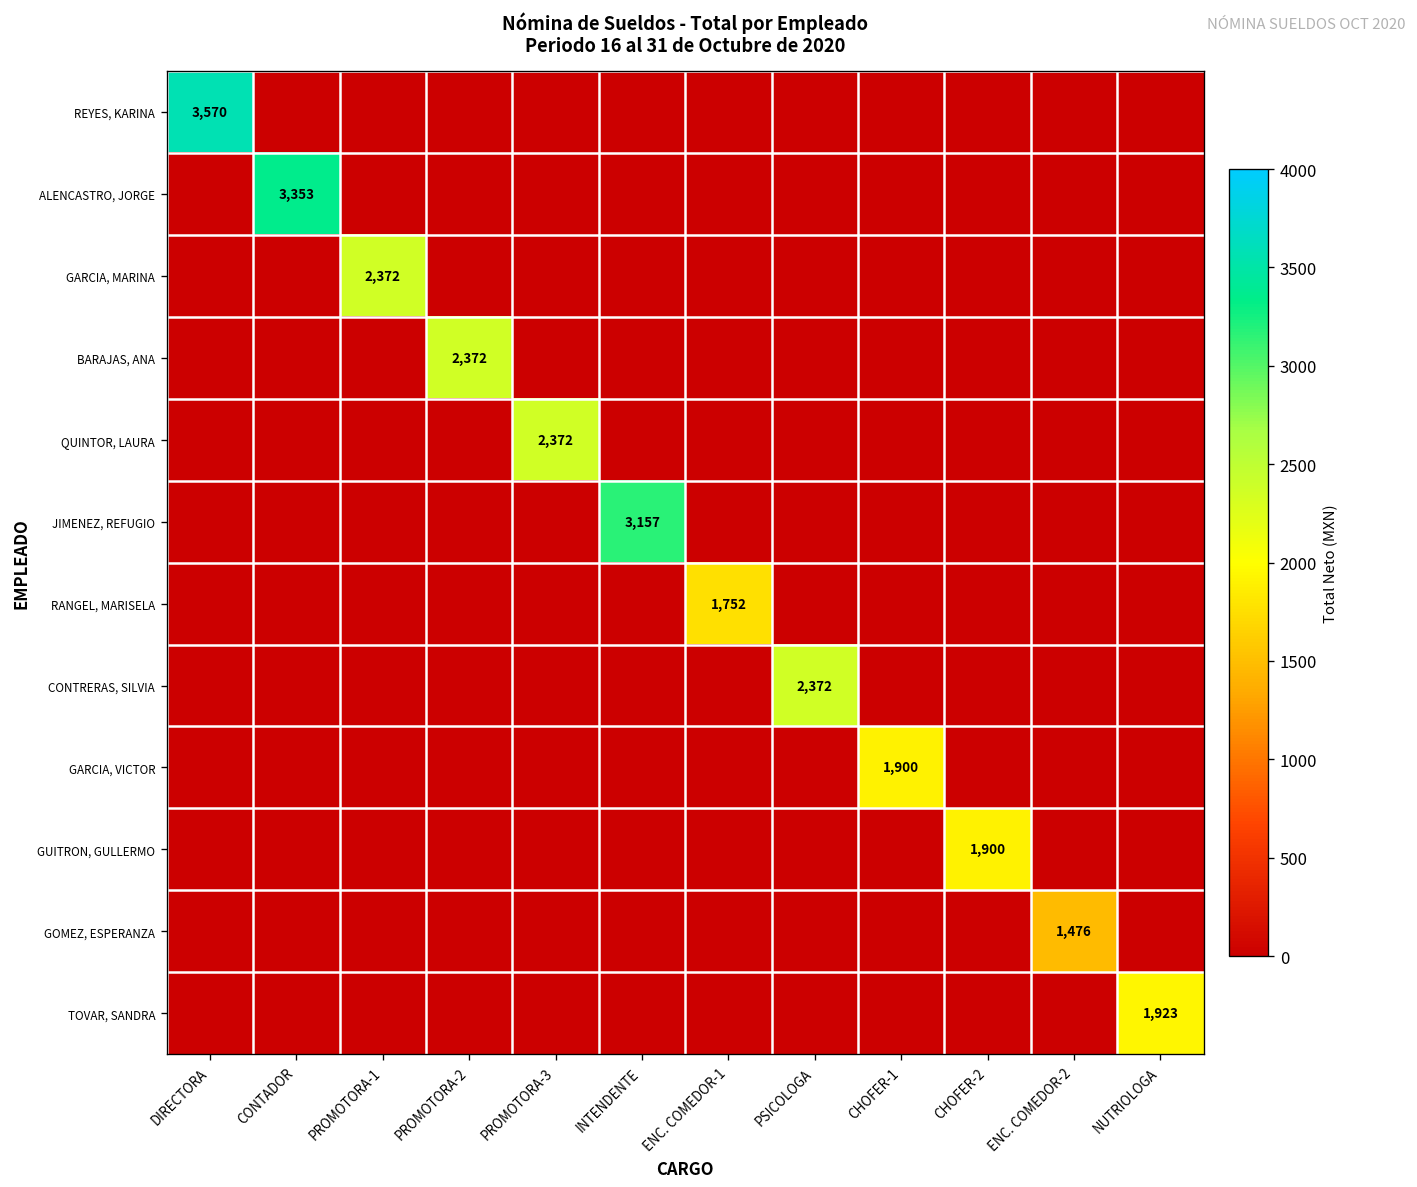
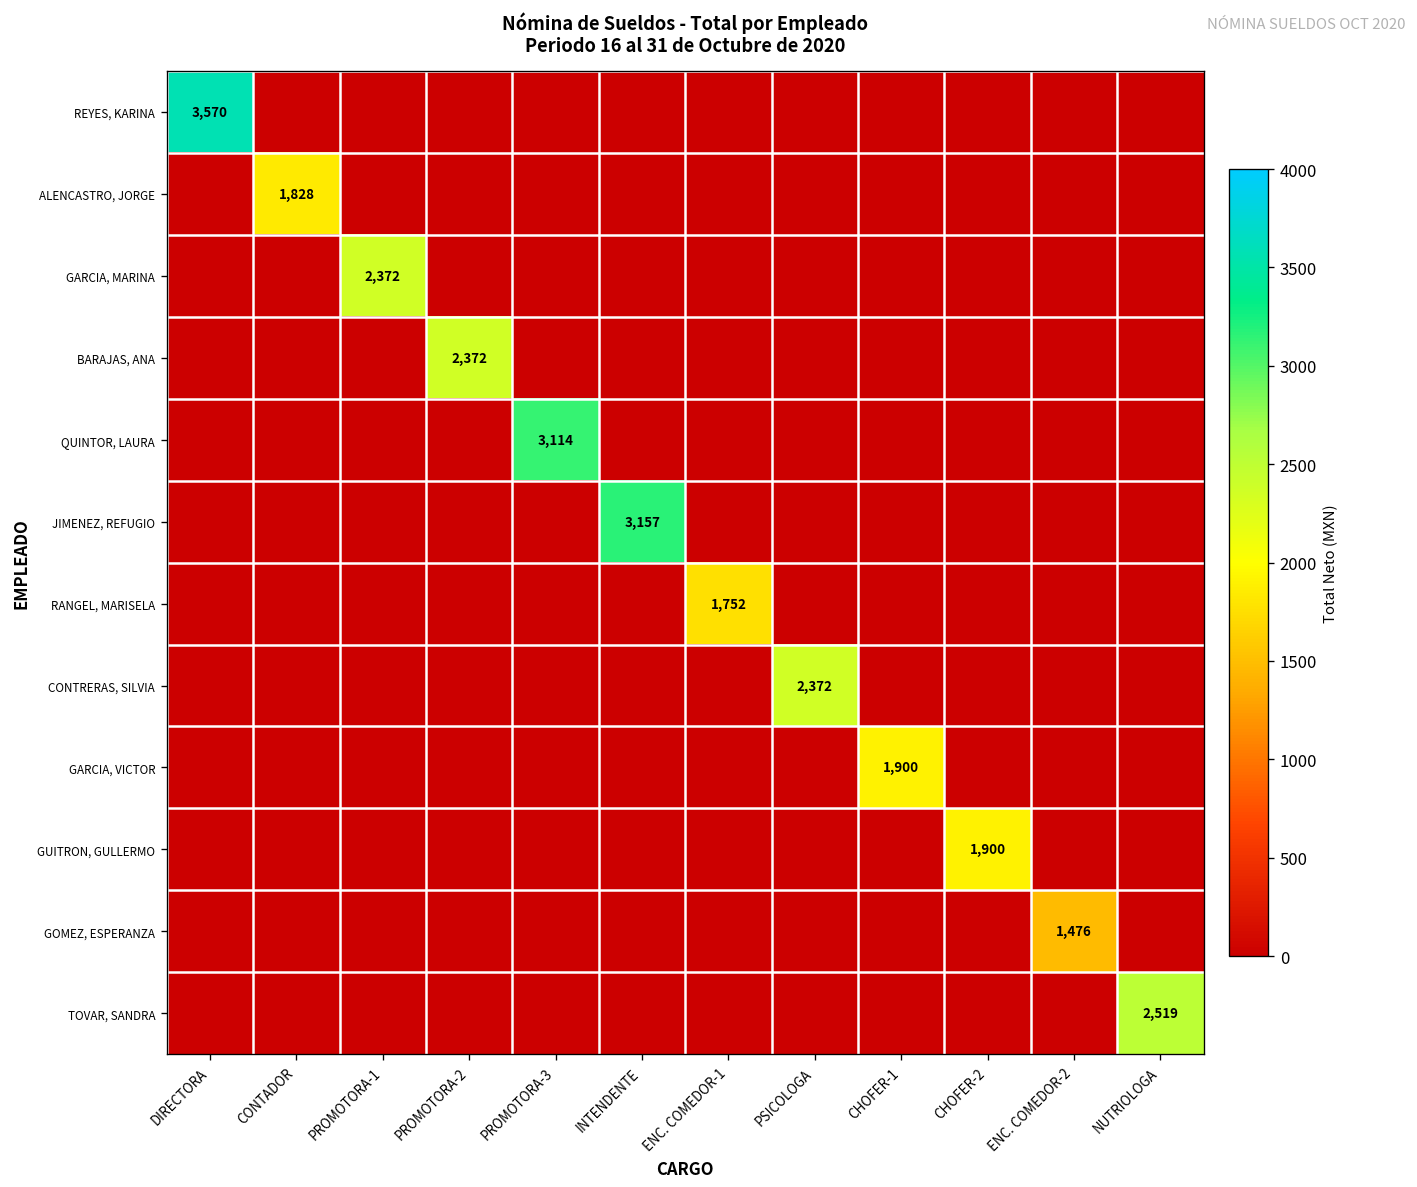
  {
    "REYES, KARINA": {
      "DIRECTORA": "3,570"
    },
    "ALENCASTRO, JORGE": {
-     "CONTADOR": "3,353"
+     "CONTADOR": "1,828"
    },
    "GARCIA, MARINA": {
      "PROMOTORA-1": "2,372"
    },
    "BARAJAS, ANA": {
      "PROMOTORA-2": "2,372"
    },
    "QUINTOR, LAURA": {
-     "PROMOTORA-3": "2,372"
+     "PROMOTORA-3": "3,114"
    },
    "JIMENEZ, REFUGIO": {
      "INTENDENTE": "3,157"
    },
    "RANGEL, MARISELA": {
      "ENC. COMEDOR-1": "1,752"
    },
    "CONTRERAS, SILVIA": {
      "PSICOLOGA": "2,372"
    },
    "GARCIA, VICTOR": {
      "CHOFER-1": "1,900"
    },
    "GUITRON, GULLERMO": {
      "CHOFER-2": "1,900"
    },
    "GOMEZ, ESPERANZA": {
      "ENC. COMEDOR-2": "1,476"
    },
    "TOVAR, SANDRA": {
-     "NUTRIOLOGA": "1,923"
+     "NUTRIOLOGA": "2,519"
    }
  }
